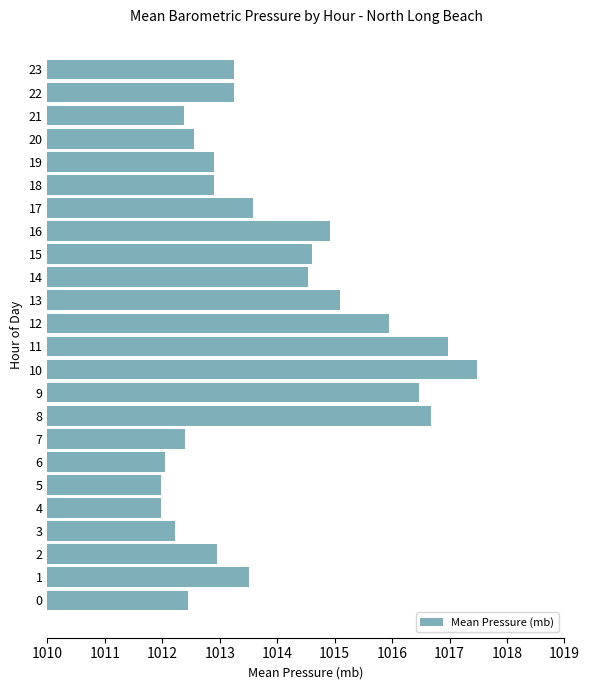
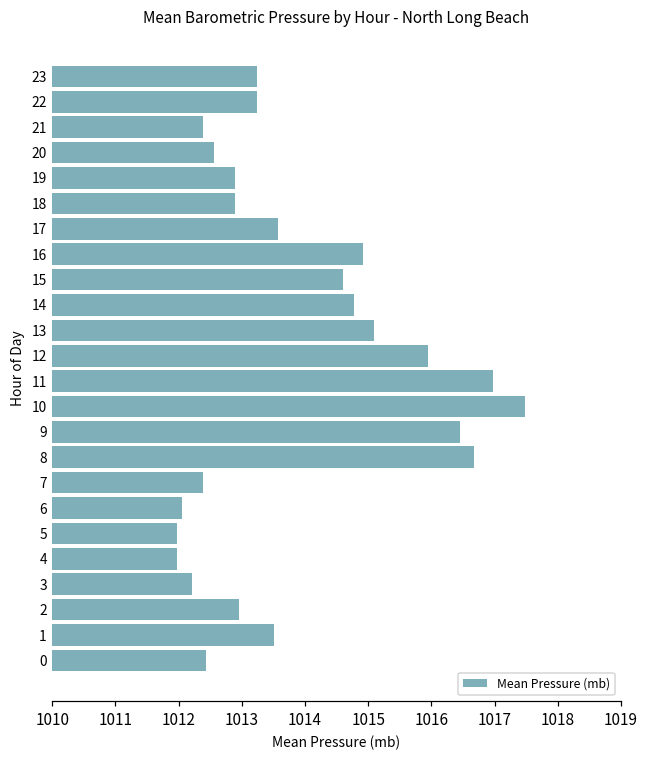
  {
    "23": 1013.2,
    "22": 1013.2,
    "21": 1012.4,
    "20": 1012.6,
    "19": 1012.9,
    "18": 1012.9,
    "17": 1013.6,
    "16": 1014.9,
    "15": 1014.6,
-   "14": 1014.5,
+   "14": 1014.8,
    "13": 1015.1,
    "12": 1016.0,
    "11": 1017.0,
    "10": 1017.5,
    "9": 1016.5,
    "8": 1016.7,
    "7": 1012.4,
    "6": 1012.1,
    "5": 1012.0,
    "4": 1012.0,
    "3": 1012.2,
    "2": 1013.0,
    "1": 1013.5,
    "0": 1012.4
  }
